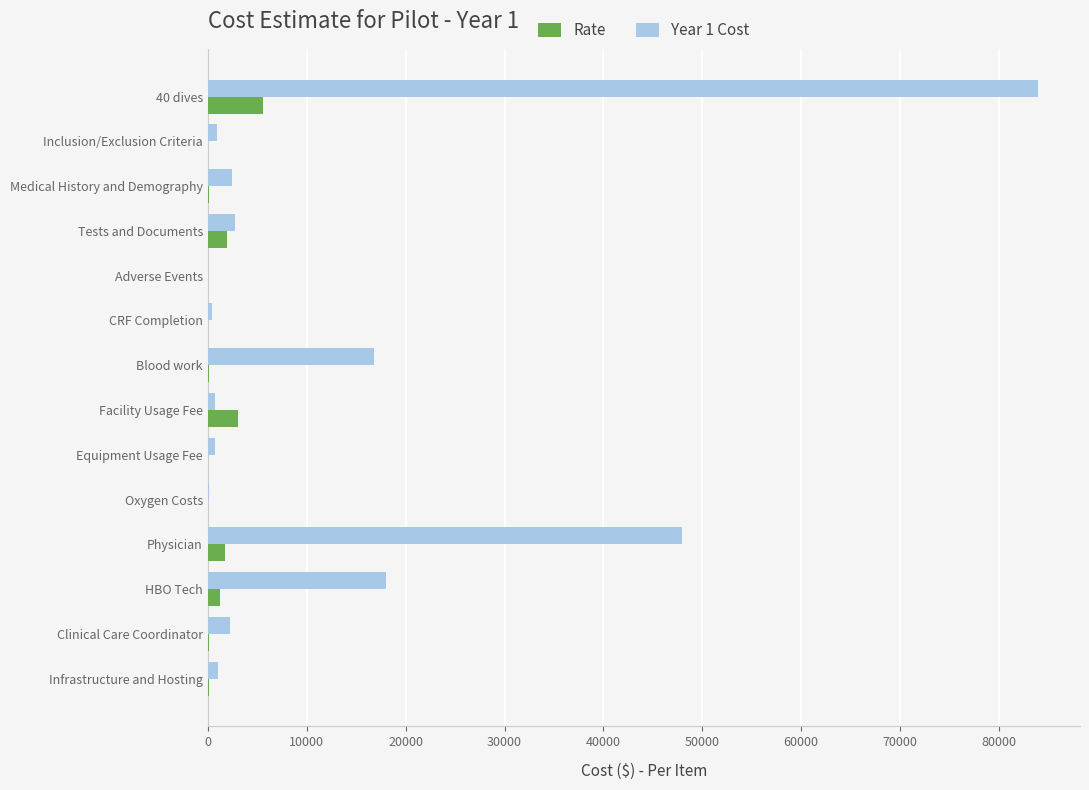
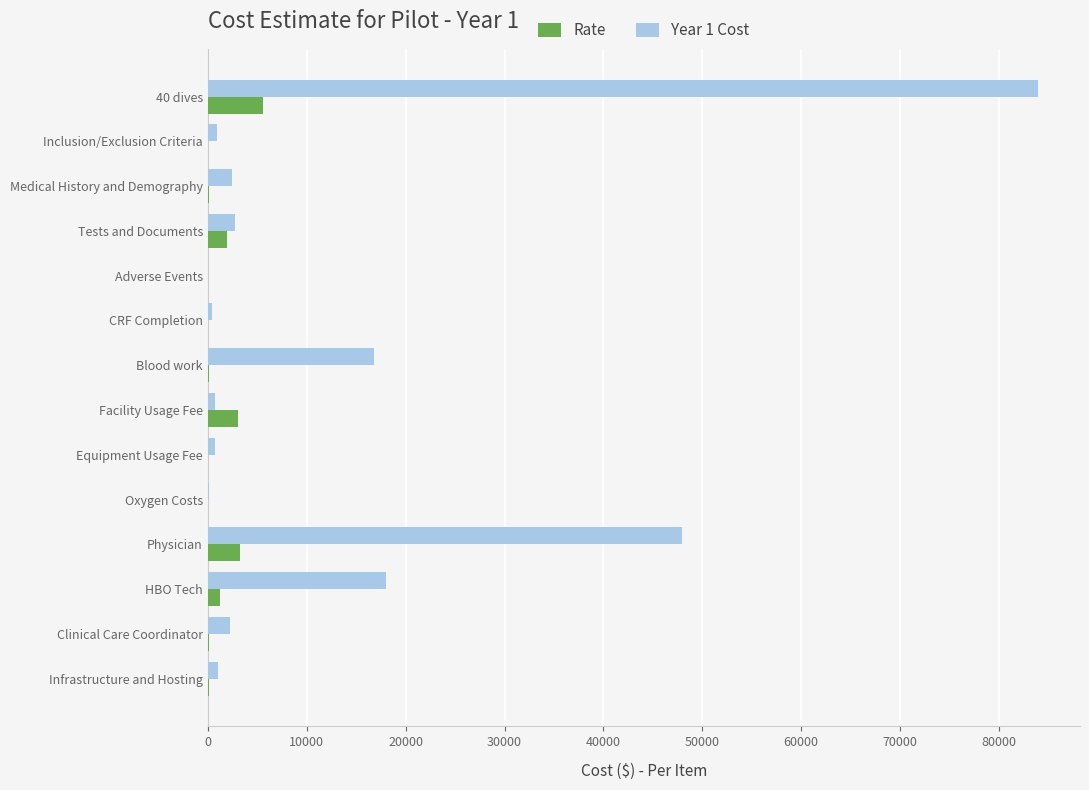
  {
    "Rate": {
      "40 dives": 6000,
      "Tests and Documents": 2000,
      "Facility Usage Fee": 3000,
-     "Physician": 2000,
+     "Physician": 3000,
      "HBO Tech": 1000
    },
    "Year 1 Cost": {
      "40 dives": 84000,
      "Inclusion/Exclusion Criteria": 1000,
      "Medical History and Demography": 2000,
      "Tests and Documents": 3000,
      "CRF Completion": 0,
      "Blood work": 17000,
      "Facility Usage Fee": 1000,
      "Equipment Usage Fee": 1000,
      "Physician": 48000,
      "HBO Tech": 18000,
      "Clinical Care Coordinator": 2000,
      "Infrastructure and Hosting": 1000
    }
  }
